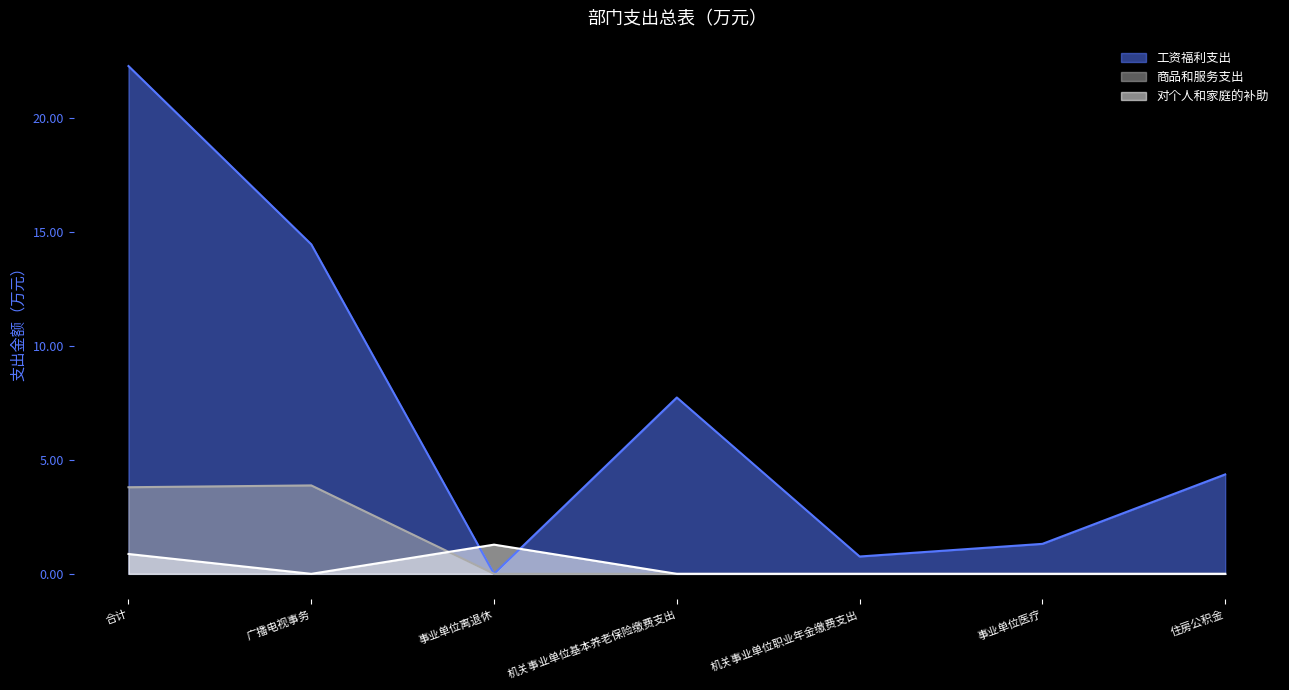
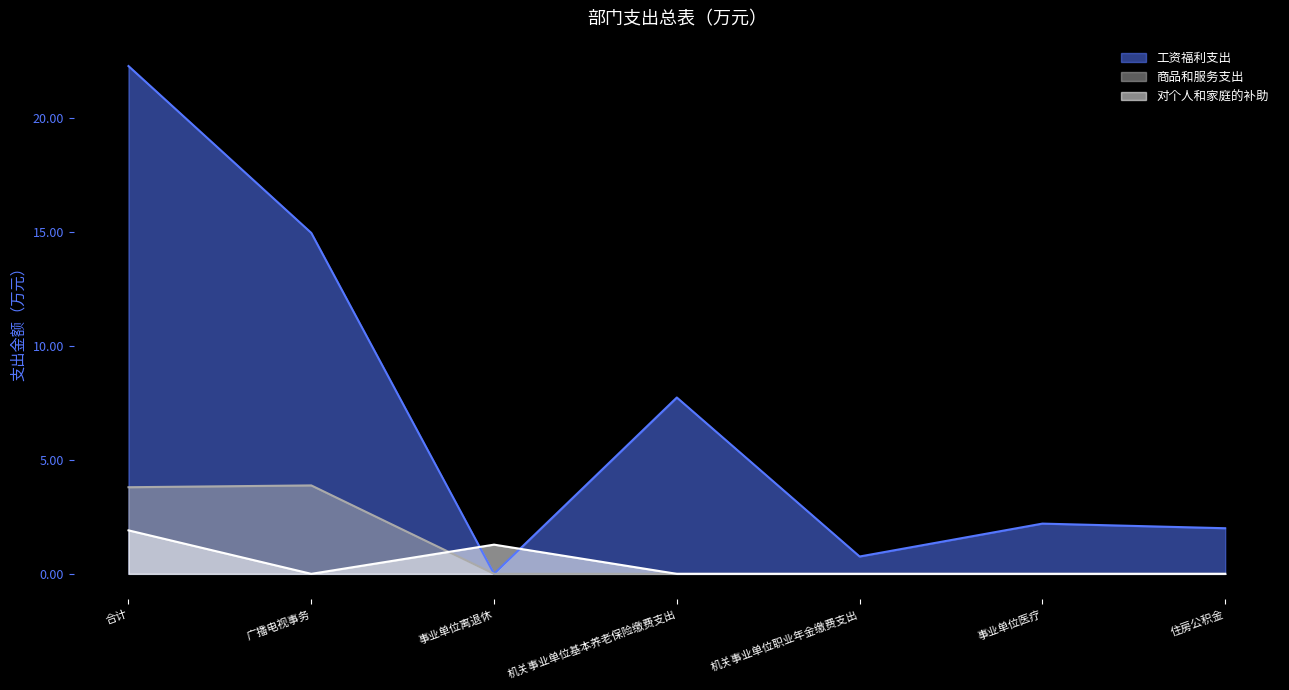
  {
    "工资福利支出": {
      "合计": 22.3,
-     "广播电视事务": 14.5,
+     "广播电视事务": 15.0,
      "机关事业单位基本养老保险缴费支出": 7.7,
      "机关事业单位职业年金缴费支出": 0.8,
-     "事业单位医疗": 1.3,
-     "住房公积金": 4.4
+     "事业单位医疗": 2.2,
+     "住房公积金": 2.0
    },
    "商品和服务支出": {
      "合计": 3.8,
      "广播电视事务": 3.9
    },
    "对个人和家庭的补助": {
-     "合计": 0.9,
+     "合计": 1.9,
      "广播电视事务": 0.0,
      "事业单位离退休": 1.3
    }
  }
